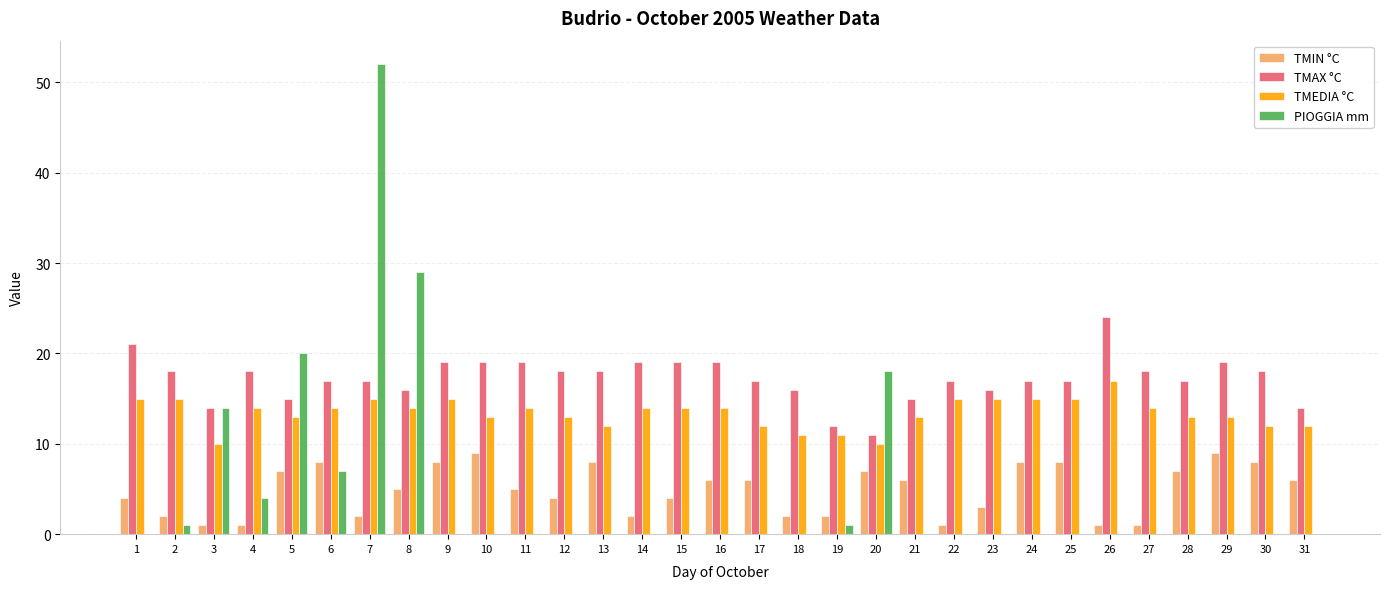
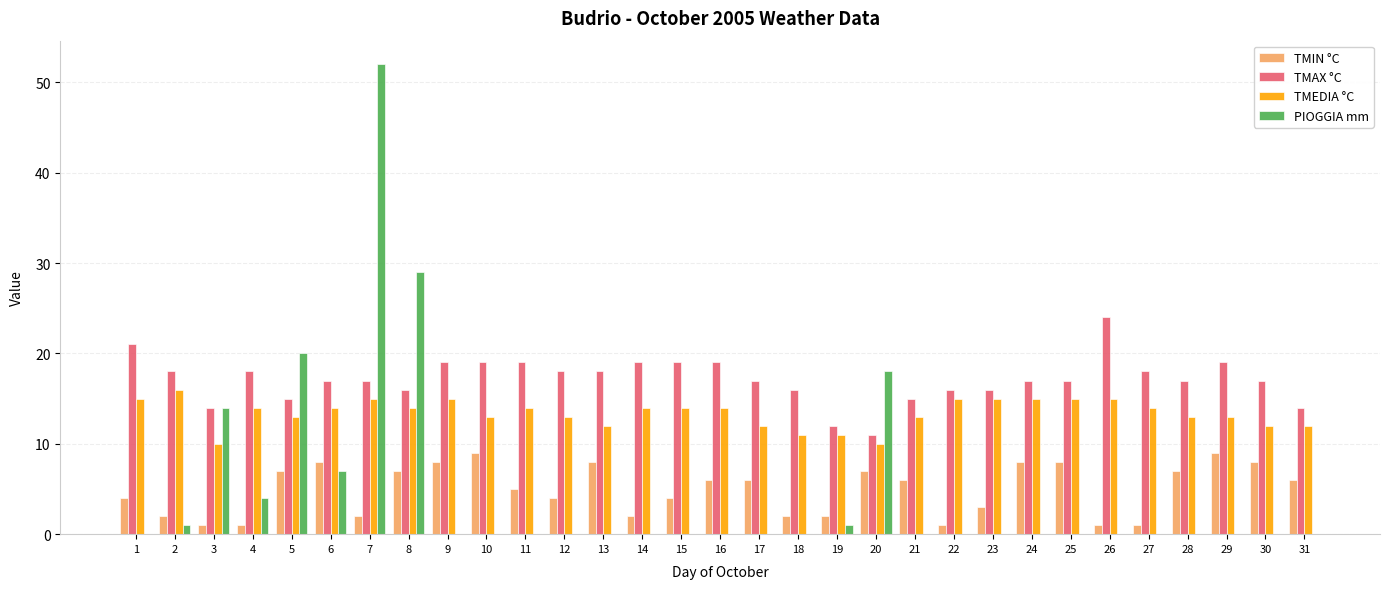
  {
    "TMIN °C": {
      "1": 4,
      "2": 2,
      "3": 1,
      "4": 1,
      "5": 7,
      "6": 8,
      "7": 2,
-     "8": 5,
+     "8": 7,
      "9": 8,
      "10": 9,
      "11": 5,
      "12": 4,
      "13": 8,
      "14": 2,
      "15": 4,
      "16": 6,
      "17": 6,
      "18": 2,
      "19": 2,
      "20": 7,
      "21": 6,
      "22": 1,
      "23": 3,
      "24": 8,
      "25": 8,
      "26": 1,
      "27": 1,
      "28": 7,
      "29": 9,
      "30": 8,
      "31": 6
    },
    "TMAX °C": {
      "1": 21,
      "2": 18,
      "3": 14,
      "4": 18,
      "5": 15,
      "6": 17,
      "7": 17,
      "8": 16,
      "9": 19,
      "10": 19,
      "11": 19,
      "12": 18,
      "13": 18,
      "14": 19,
      "15": 19,
      "16": 19,
      "17": 17,
      "18": 16,
      "19": 12,
      "20": 11,
      "21": 15,
-     "22": 17,
+     "22": 16,
      "23": 16,
      "24": 17,
      "25": 17,
      "26": 24,
      "27": 18,
      "28": 17,
      "29": 19,
-     "30": 18,
+     "30": 17,
      "31": 14
    },
    "TMEDIA °C": {
      "1": 15,
-     "2": 15,
+     "2": 16,
      "3": 10,
      "4": 14,
      "5": 13,
      "6": 14,
      "7": 15,
      "8": 14,
      "9": 15,
      "10": 13,
      "11": 14,
      "12": 13,
      "13": 12,
      "14": 14,
      "15": 14,
      "16": 14,
      "17": 12,
      "18": 11,
      "19": 11,
      "20": 10,
      "21": 13,
      "22": 15,
      "23": 15,
      "24": 15,
      "25": 15,
-     "26": 17,
+     "26": 15,
      "27": 14,
      "28": 13,
      "29": 13,
      "30": 12,
      "31": 12
    },
    "PIOGGIA mm": {
      "1": 0,
      "2": 1,
      "3": 14,
      "4": 4,
      "5": 20,
      "6": 7,
      "7": 52,
      "8": 29,
      "9": 0,
      "10": 0,
      "11": 0,
      "12": 0,
      "13": 0,
      "14": 0,
      "15": 0,
      "16": 0,
      "17": 0,
      "18": 0,
      "19": 1,
      "20": 18,
      "21": 0,
      "22": 0,
      "23": 0,
      "24": 0,
      "25": 0,
      "26": 0,
      "27": 0,
      "28": 0,
      "29": 0,
      "30": 0,
      "31": 0
    }
  }
